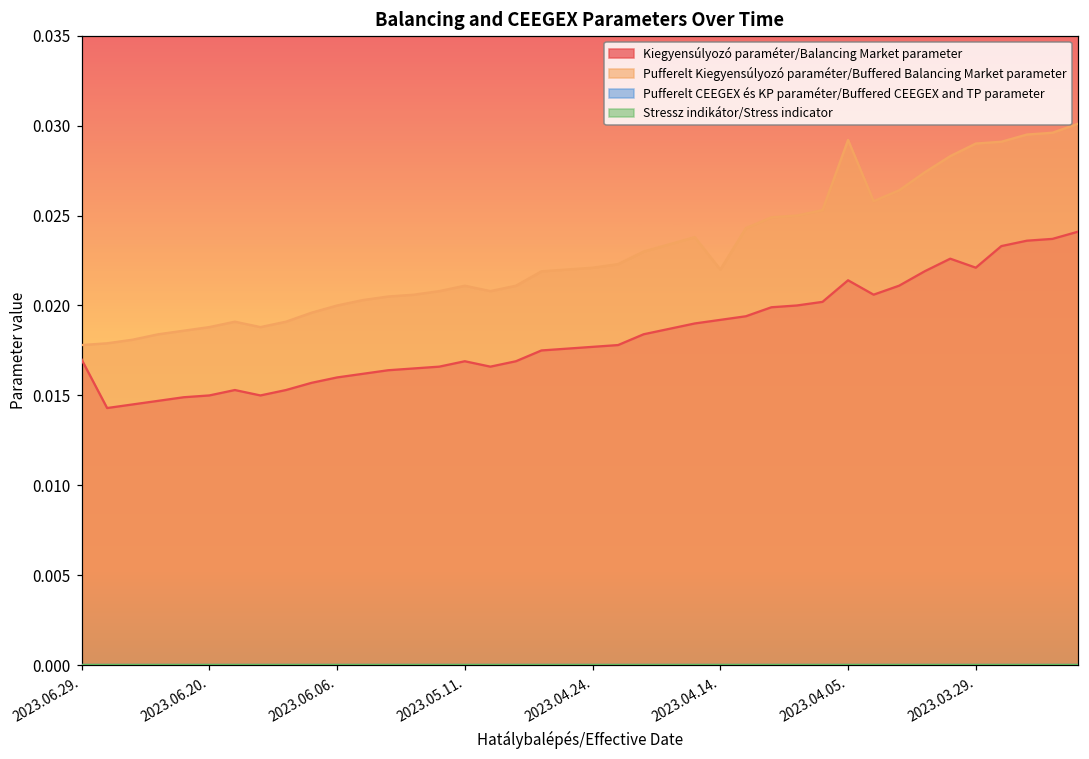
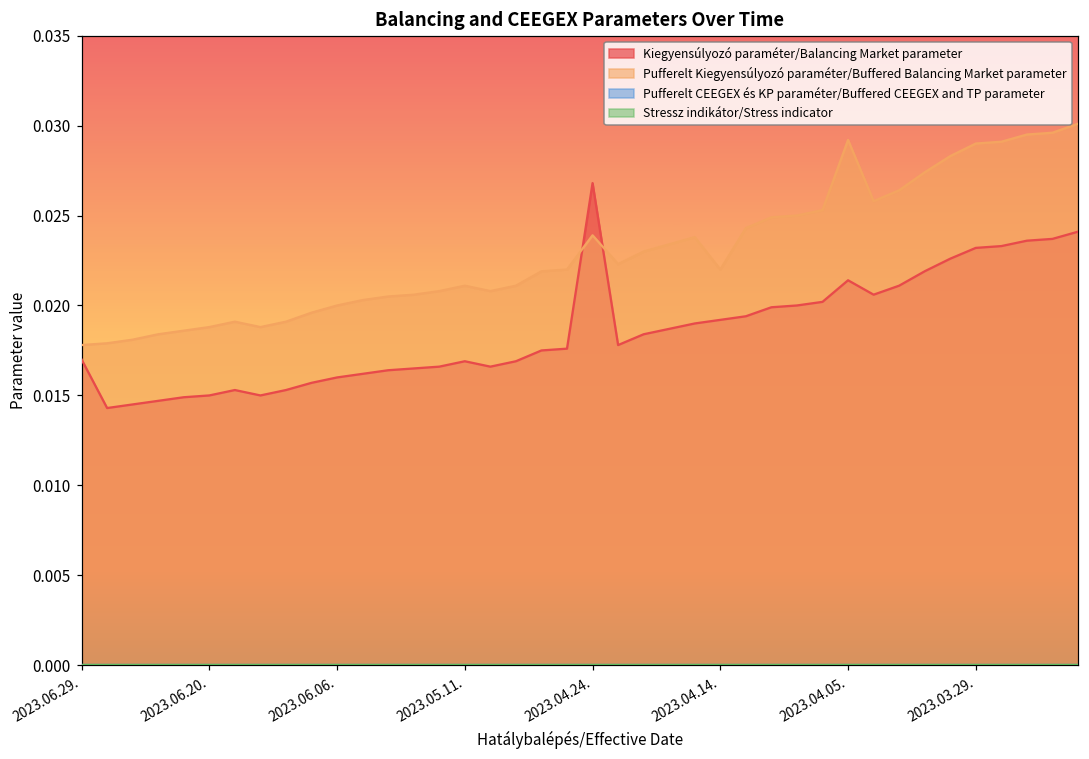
  {
    "Kiegyensúlyozó paraméter/Balancing Market parameter": {
      "2023.06.29.": 0.0170,
      "2023.06.20.": 0.0150,
      "2023.06.06.": 0.0160,
      "2023.05.11.": 0.0169,
-     "2023.04.24.": 0.0177,
+     "2023.04.24.": 0.0268,
      "2023.04.14.": 0.0192,
      "2023.04.05.": 0.0214,
-     "2023.03.29.": 0.0221
+     "2023.03.29.": 0.0232
    },
    "Pufferelt Kiegyensúlyozó paraméter/Buffered Balancing Market parameter": {
      "2023.06.29.": 0.0178,
      "2023.06.20.": 0.0188,
      "2023.06.06.": 0.0200,
      "2023.05.11.": 0.0211,
-     "2023.04.24.": 0.0221,
+     "2023.04.24.": 0.0239,
      "2023.04.14.": 0.0220,
      "2023.04.05.": 0.0292,
      "2023.03.29.": 0.0290
    },
    "Stressz indikátor/Stress indicator": {
      "2023.06.29.": 0.0000,
      "2023.06.20.": 0.0000,
      "2023.06.06.": 0.0000,
      "2023.05.11.": 0.0000,
      "2023.04.24.": 0.0000,
      "2023.04.14.": 0.0000,
      "2023.04.05.": 0.0000,
      "2023.03.29.": 0.0000
    }
  }
